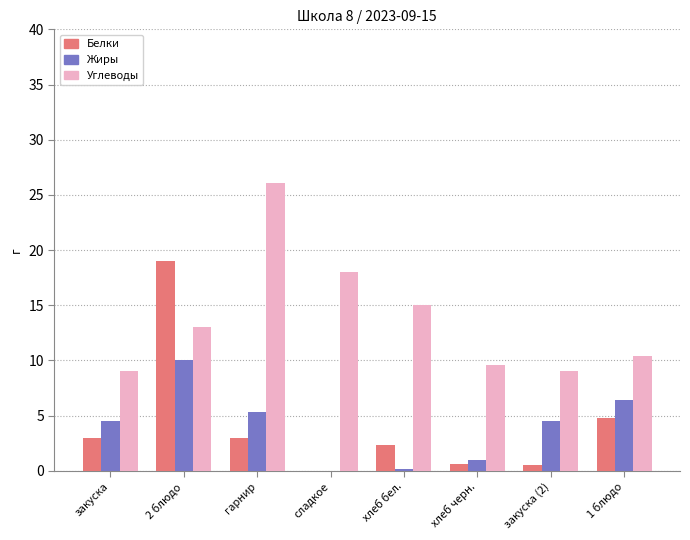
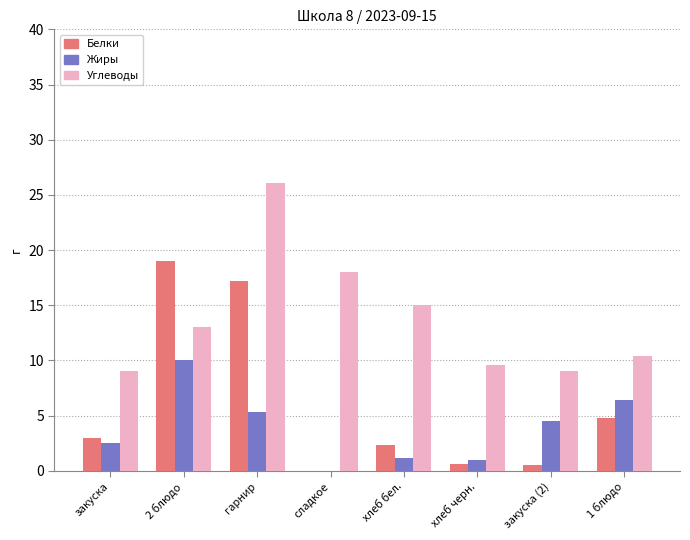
  {
    "Белки": {
      "закуска": 3.0,
      "2 блюдо": 19.0,
-     "гарнир": 3.0,
+     "гарнир": 17.2,
      "сладкое": 0.0,
      "хлеб бел.": 2.3,
      "хлеб черн.": 0.6,
      "закуска (2)": 0.5,
      "1 блюдо": 4.8
    },
    "Жиры": {
-     "закуска": 4.5,
+     "закуска": 2.5,
      "2 блюдо": 10.0,
      "гарнир": 5.3,
      "сладкое": 0.0,
-     "хлеб бел.": 0.2,
+     "хлеб бел.": 1.2,
      "хлеб черн.": 1.0,
      "закуска (2)": 4.5,
      "1 блюдо": 6.4
    },
    "Углеводы": {
      "закуска": 9.0,
      "2 блюдо": 13.0,
      "гарнир": 26.1,
      "сладкое": 18.0,
      "хлеб бел.": 15.0,
      "хлеб черн.": 9.6,
      "закуска (2)": 9.0,
      "1 блюдо": 10.4
    }
  }
